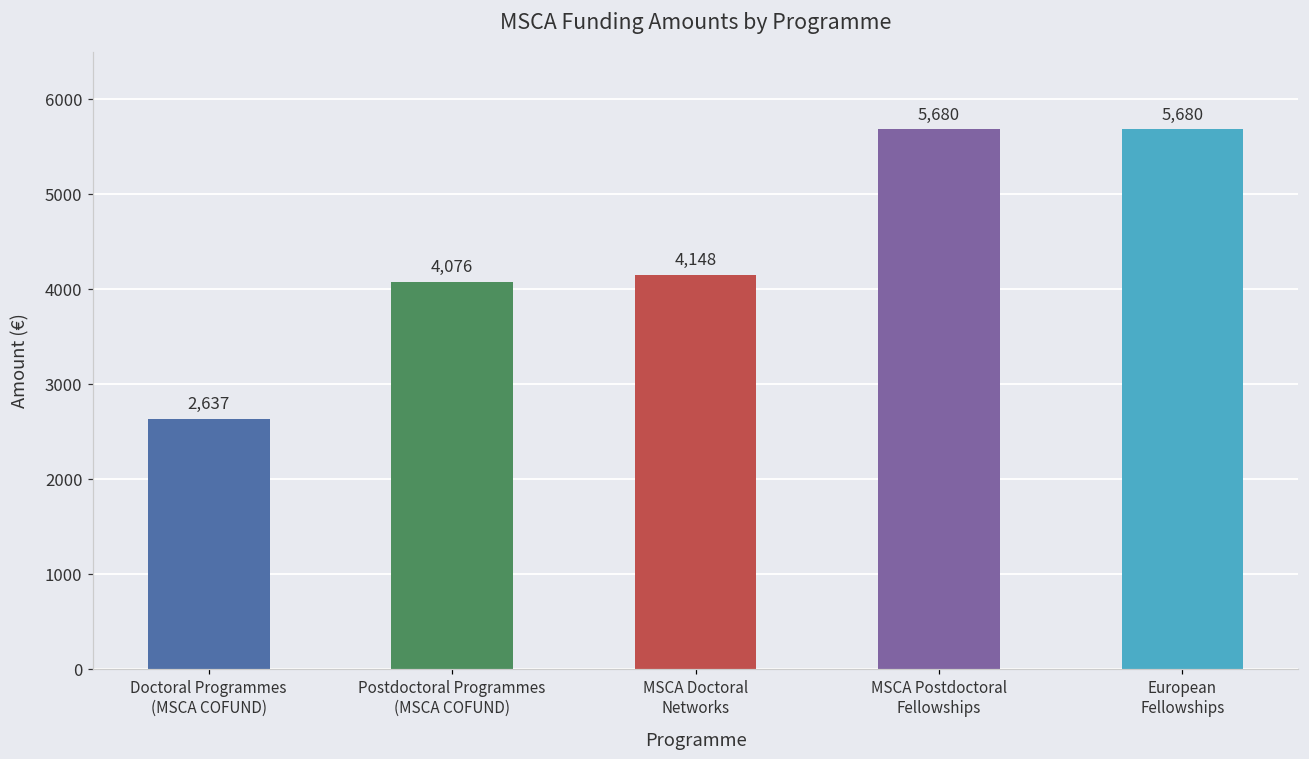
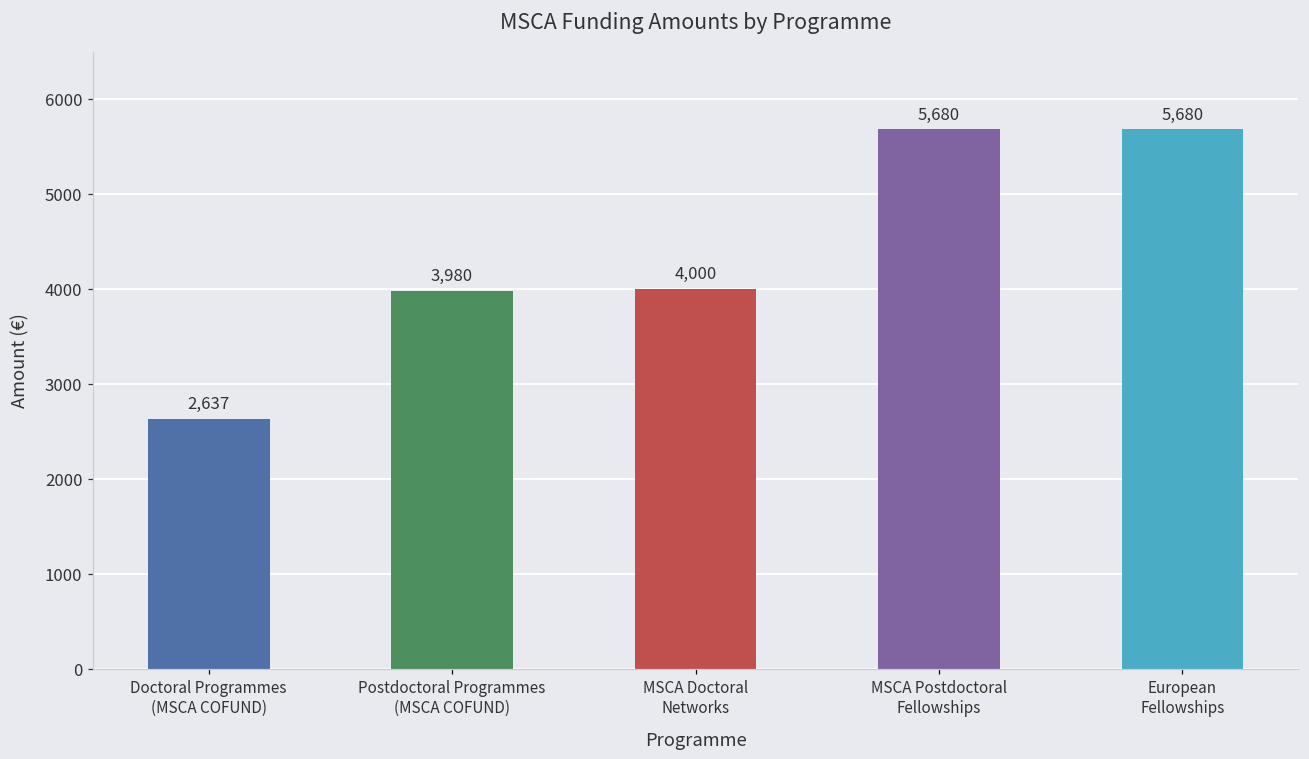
  {
    "Doctoral Programmes (MSCA COFUND)": "2,637",
-   "Postdoctoral Programmes (MSCA COFUND)": "4,076",
-   "MSCA Doctoral Networks": "4,148",
+   "Postdoctoral Programmes (MSCA COFUND)": "3,980",
+   "MSCA Doctoral Networks": "4,000",
    "MSCA Postdoctoral Fellowships": "5,680",
    "European Fellowships": "5,680"
  }
